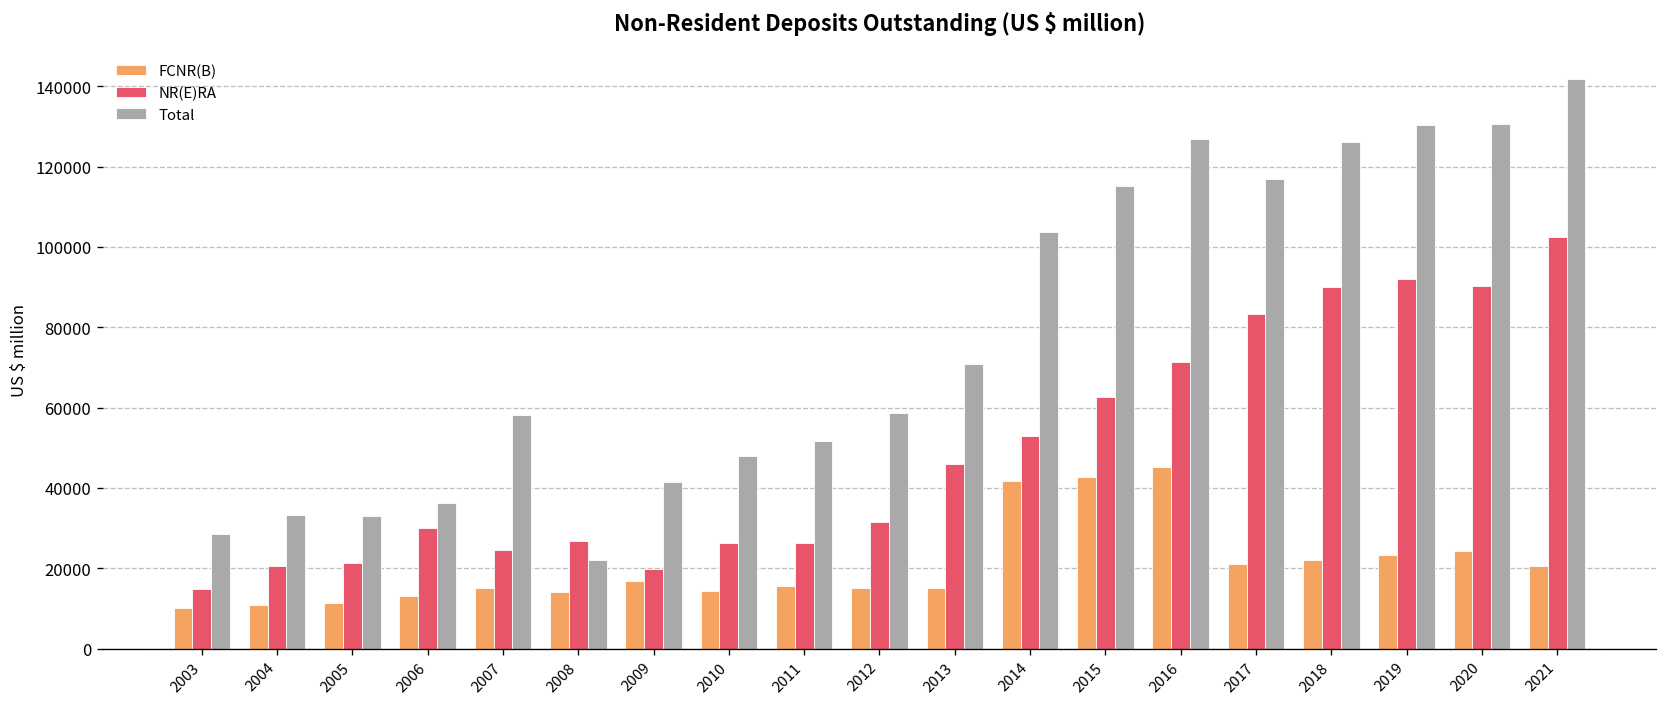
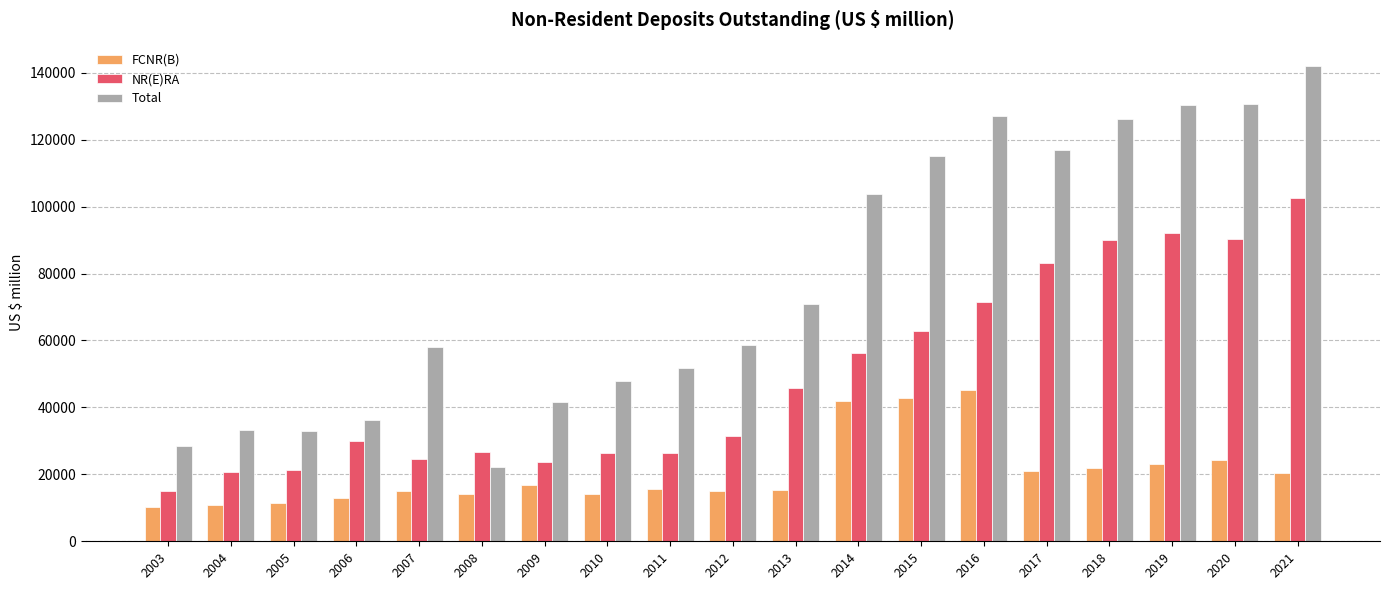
  {
    "FCNR(B)": {
      "2003": 10000,
      "2004": 11000,
      "2005": 11000,
      "2006": 13000,
      "2007": 15000,
      "2008": 14000,
      "2009": 17000,
      "2010": 14000,
      "2011": 16000,
      "2012": 15000,
      "2013": 15000,
      "2014": 42000,
      "2015": 43000,
      "2016": 45000,
      "2017": 21000,
      "2018": 22000,
      "2019": 23000,
      "2020": 24000,
      "2021": 20000
    },
    "NR(E)RA": {
      "2003": 15000,
      "2004": 21000,
      "2005": 21000,
      "2006": 30000,
      "2007": 24000,
      "2008": 27000,
-     "2009": 20000,
+     "2009": 24000,
      "2010": 26000,
      "2011": 26000,
      "2012": 31000,
      "2013": 46000,
-     "2014": 53000,
+     "2014": 56000,
      "2015": 63000,
      "2016": 71000,
      "2017": 83000,
      "2018": 90000,
      "2019": 92000,
      "2020": 90000,
      "2021": 103000
    },
    "Total": {
      "2003": 29000,
      "2004": 33000,
      "2005": 33000,
      "2006": 36000,
      "2007": 58000,
      "2008": 22000,
      "2009": 42000,
      "2010": 48000,
      "2011": 52000,
      "2012": 59000,
      "2013": 71000,
      "2014": 104000,
      "2015": 115000,
      "2016": 127000,
      "2017": 117000,
      "2018": 126000,
      "2019": 130000,
      "2020": 131000,
      "2021": 142000
    }
  }
